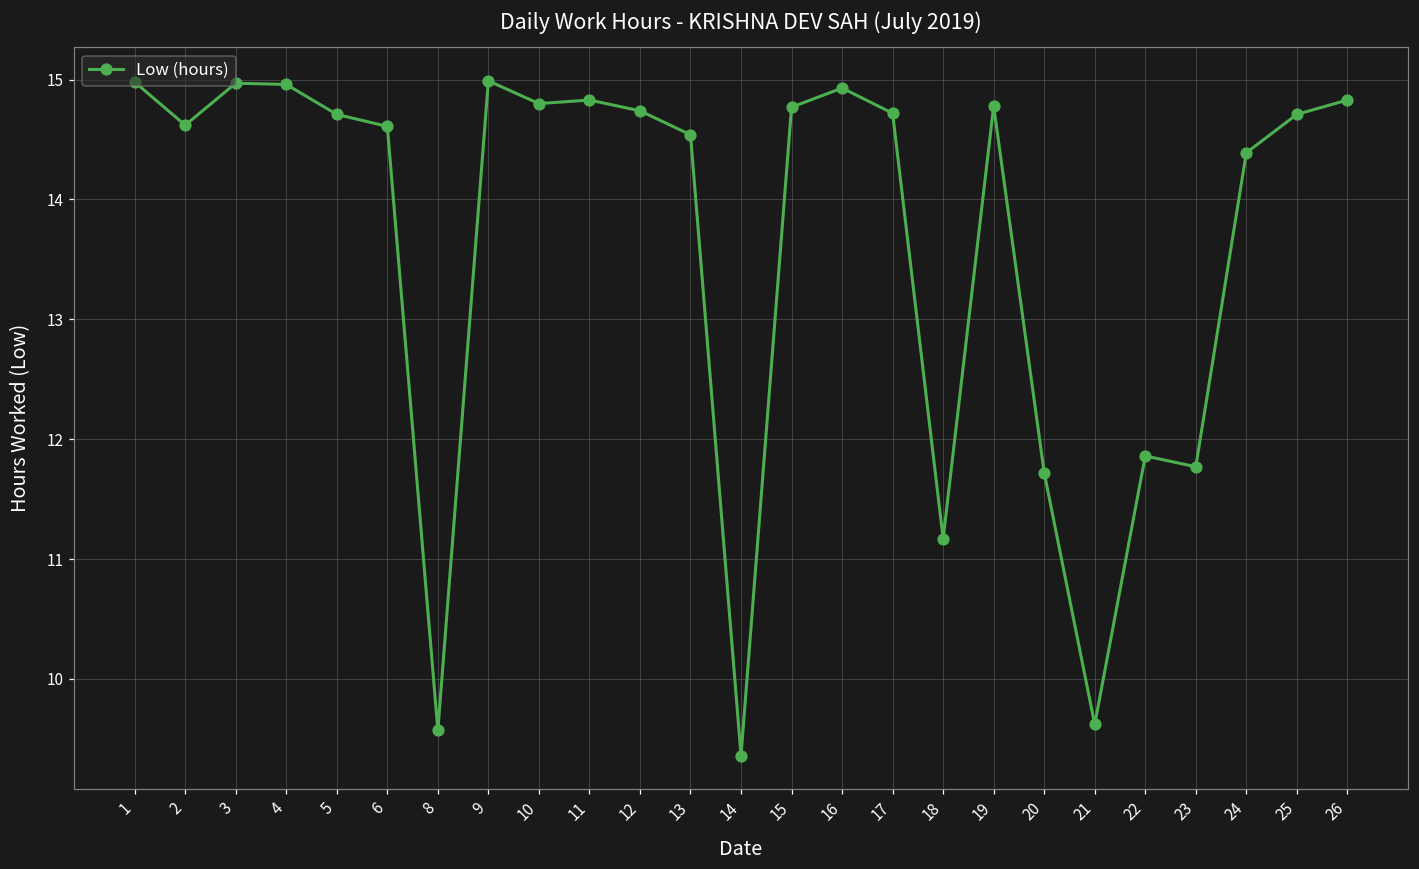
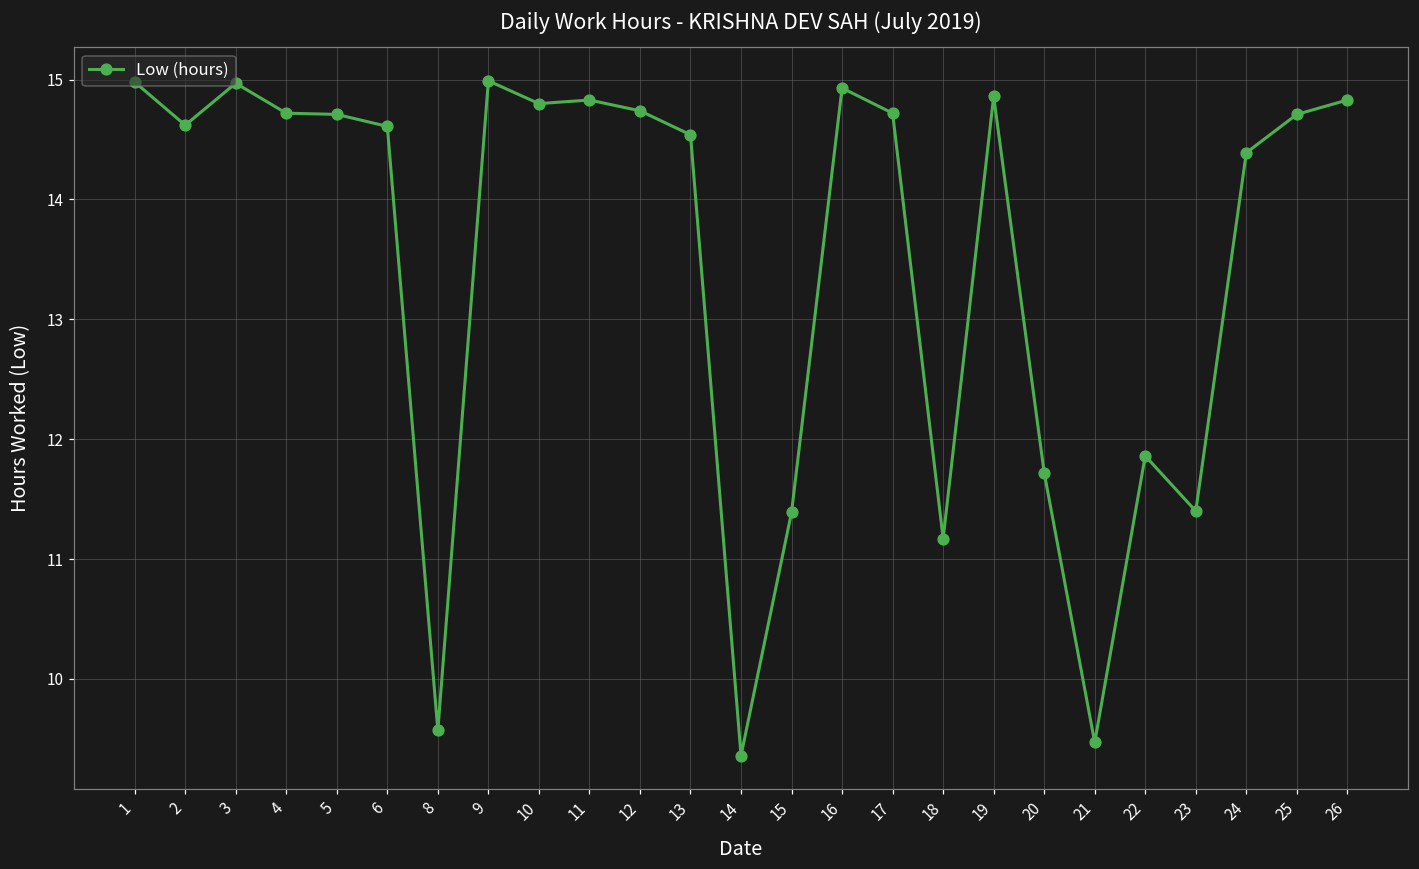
  {
    "2": 14.62,
    "3": 14.97,
-   "4": 14.96,
+   "4": 14.72,
    "5": 14.71,
    "6": 14.61,
    "8": 9.57,
    "9": 14.99,
    "10": 14.80,
    "11": 14.83,
    "12": 14.74,
    "13": 14.54,
    "14": 9.36,
-   "15": 14.77,
+   "15": 11.39,
    "16": 14.93,
    "17": 14.72,
    "18": 11.17,
-   "19": 14.78,
+   "19": 14.86,
    "20": 11.72,
-   "21": 9.62,
+   "21": 9.47,
    "22": 11.86,
-   "23": 11.77,
+   "23": 11.40,
    "24": 14.39,
    "25": 14.71,
    "26": 14.83
  }
